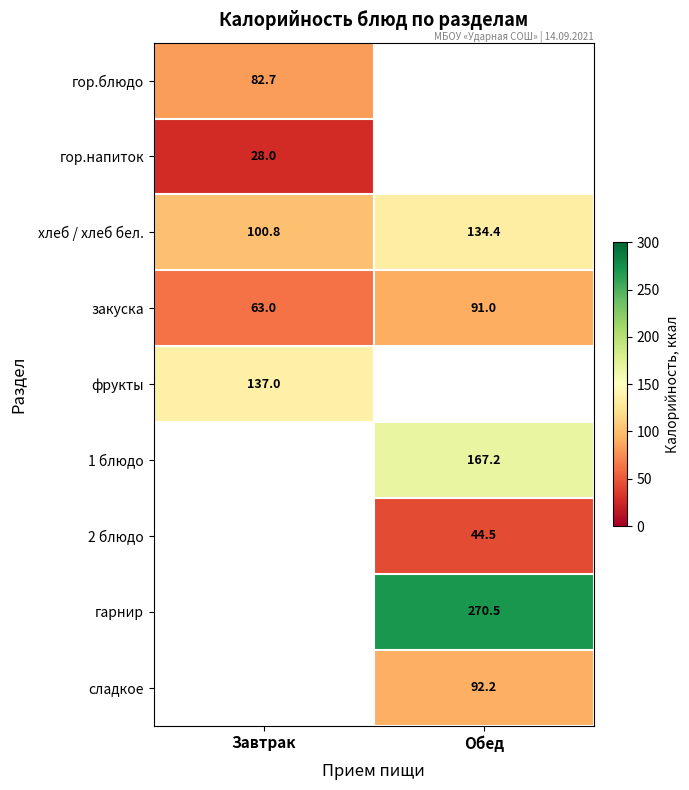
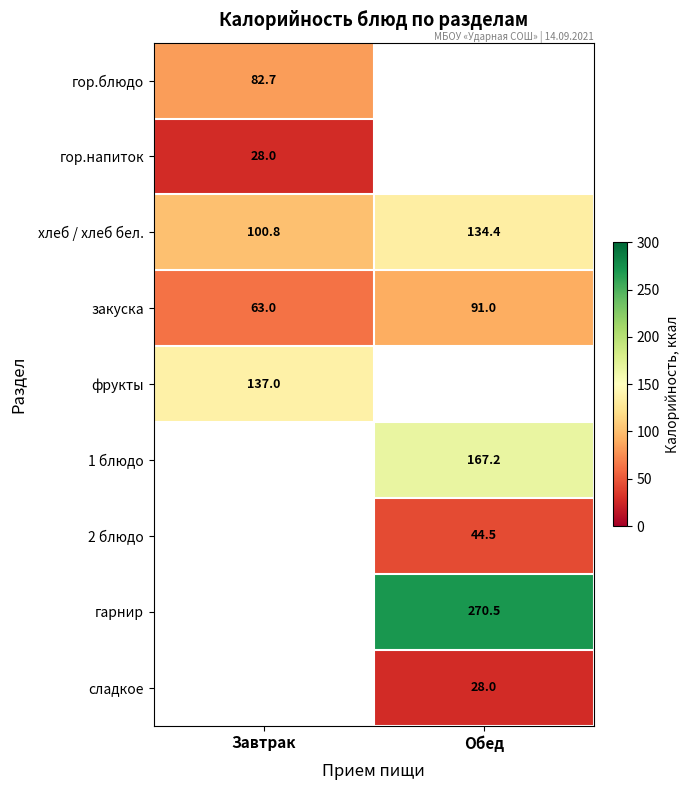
  {
    "гор.блюдо": {
      "Завтрак": 82.7
    },
    "гор.напиток": {
      "Завтрак": 28.0
    },
    "хлеб / хлеб бел.": {
      "Завтрак": 100.8,
      "Обед": 134.4
    },
    "закуска": {
      "Завтрак": 63.0,
      "Обед": 91.0
    },
    "фрукты": {
      "Завтрак": 137.0
    },
    "1 блюдо": {
      "Обед": 167.2
    },
    "2 блюдо": {
      "Обед": 44.5
    },
    "гарнир": {
      "Обед": 270.5
    },
    "сладкое": {
-     "Обед": 92.2
+     "Обед": 28.0
    }
  }
